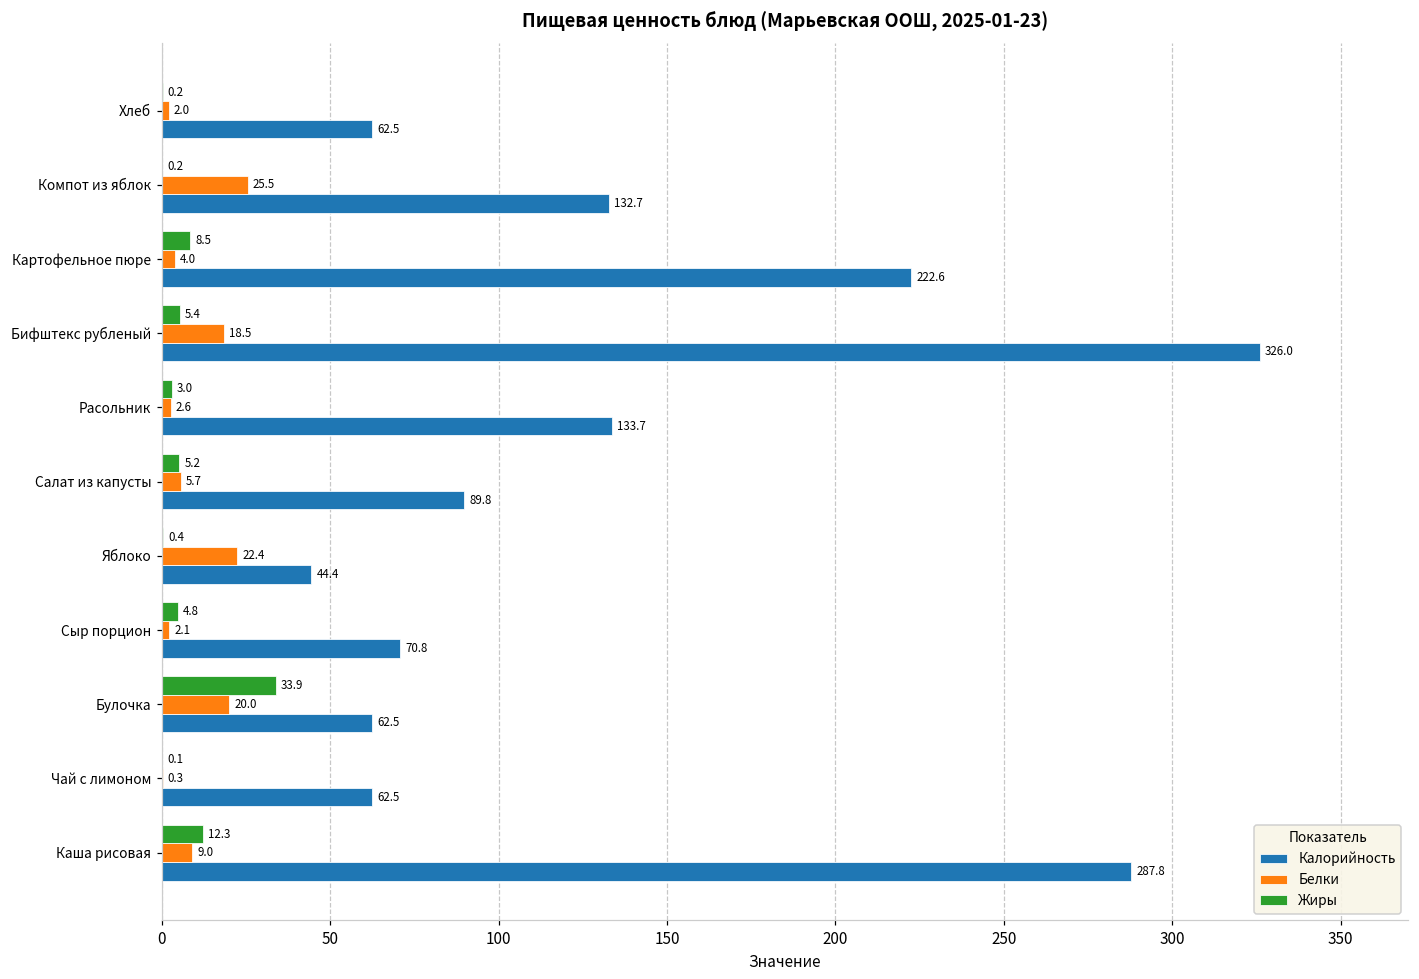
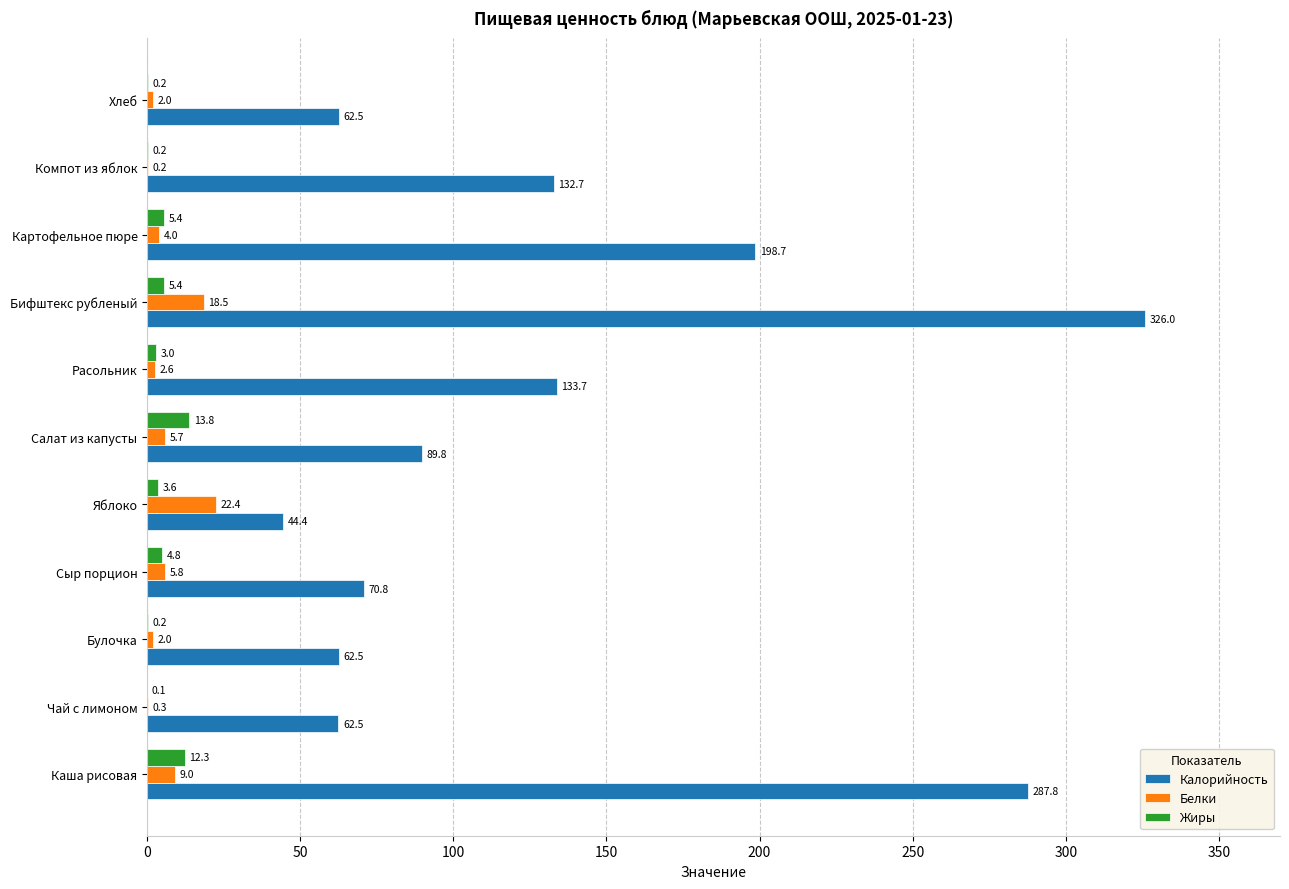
  {
    "Калорийность": {
      "Хлеб": 62.5,
      "Компот из яблок": 132.7,
-     "Картофельное пюре": 222.6,
+     "Картофельное пюре": 198.7,
      "Бифштекс рубленый": 326.0,
      "Расольник": 133.7,
      "Салат из капусты": 89.8,
      "Яблоко": 44.4,
      "Сыр порцион": 70.8,
      "Булочка": 62.5,
      "Чай с лимоном": 62.5,
      "Каша рисовая": 287.8
    },
    "Белки": {
      "Хлеб": 2.0,
-     "Компот из яблок": 25.5,
+     "Компот из яблок": 0.2,
      "Картофельное пюре": 4.0,
      "Бифштекс рубленый": 18.5,
      "Расольник": 2.6,
      "Салат из капусты": 5.7,
      "Яблоко": 22.4,
-     "Сыр порцион": 2.1,
-     "Булочка": 20.0,
+     "Сыр порцион": 5.8,
+     "Булочка": 2.0,
      "Чай с лимоном": 0.3,
      "Каша рисовая": 9.0
    },
    "Жиры": {
      "Хлеб": 0.2,
      "Компот из яблок": 0.2,
-     "Картофельное пюре": 8.5,
+     "Картофельное пюре": 5.4,
      "Бифштекс рубленый": 5.4,
      "Расольник": 3.0,
-     "Салат из капусты": 5.2,
-     "Яблоко": 0.4,
+     "Салат из капусты": 13.8,
+     "Яблоко": 3.6,
      "Сыр порцион": 4.8,
-     "Булочка": 33.9,
+     "Булочка": 0.2,
      "Чай с лимоном": 0.1,
      "Каша рисовая": 12.3
    }
  }
